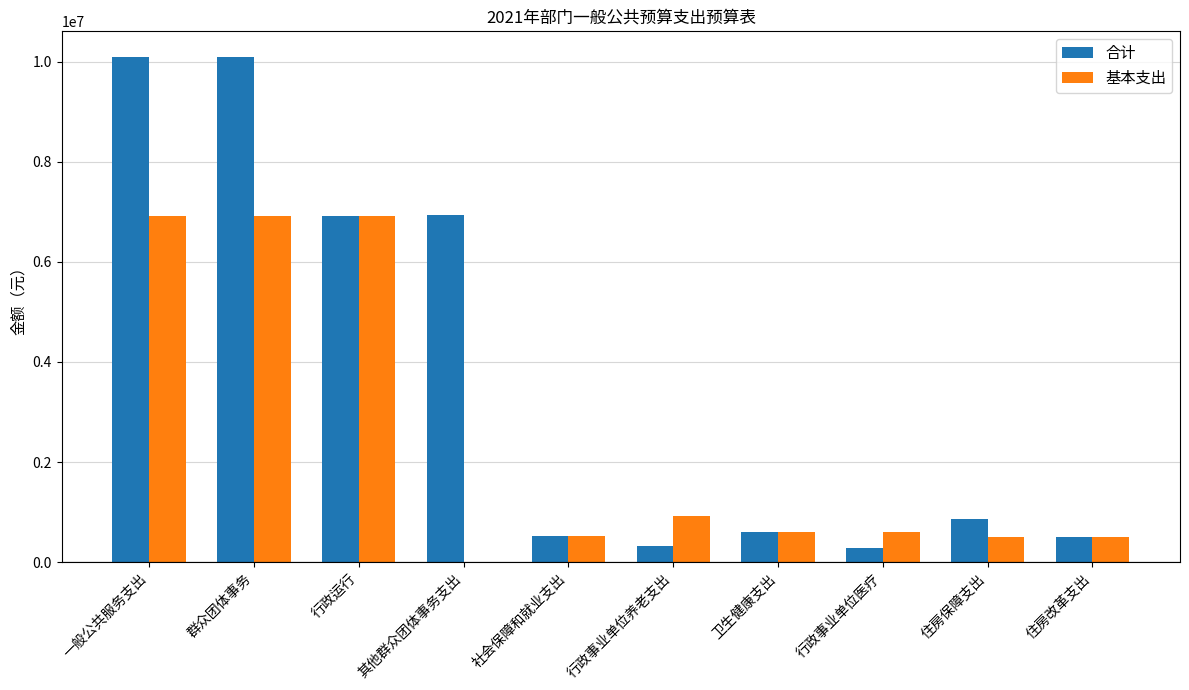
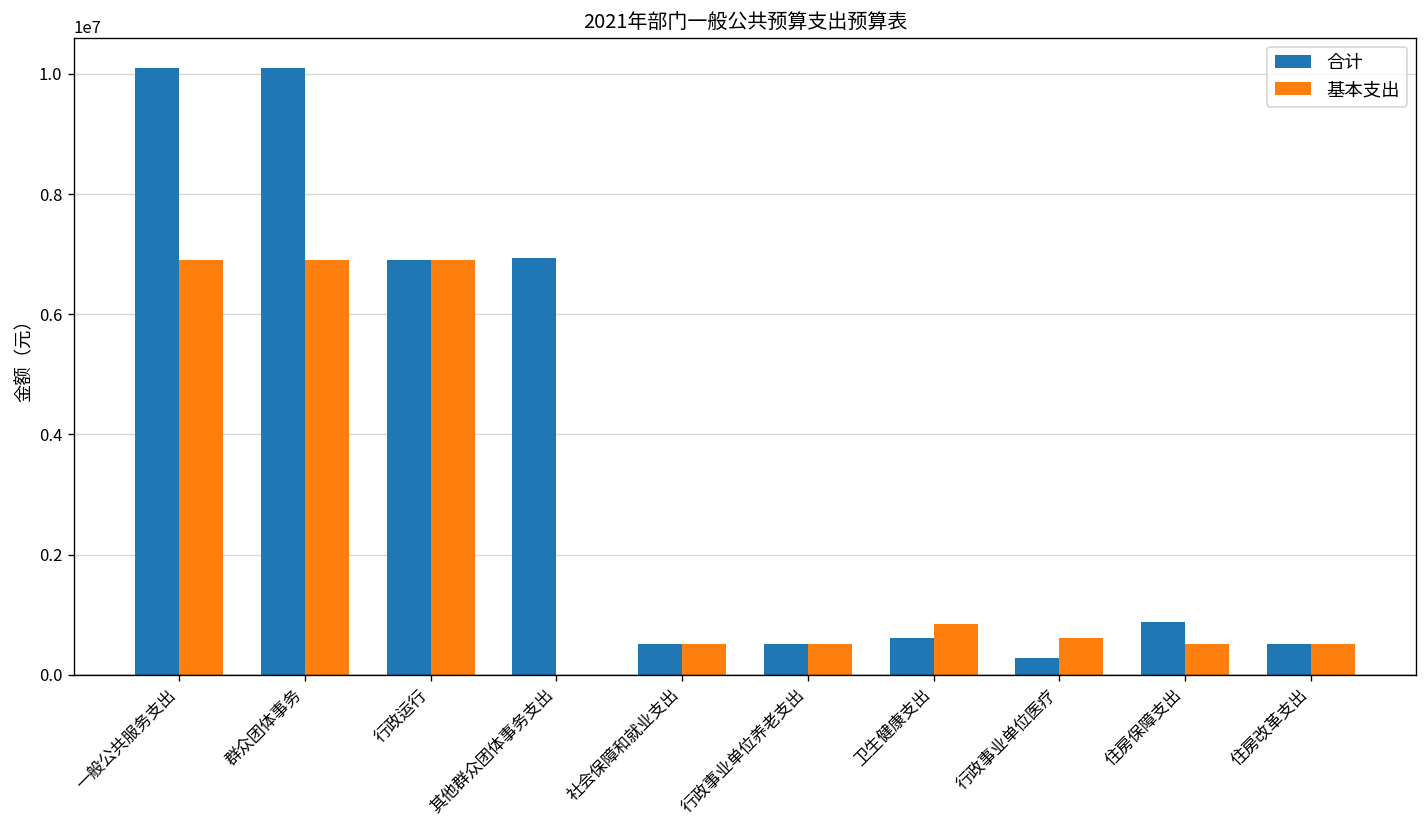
  {
    "合计": {
      "一般公共服务支出": 10100000,
      "群众团体事务": 10100000,
      "行政运行": 6900000,
      "其他群众团体事务支出": 6900000,
      "社会保障和就业支出": 500000,
-     "行政事业单位养老支出": 300000,
+     "行政事业单位养老支出": 500000,
      "卫生健康支出": 600000,
      "行政事业单位医疗": 300000,
      "住房保障支出": 900000,
      "住房改革支出": 500000
    },
    "基本支出": {
      "一般公共服务支出": 6900000,
      "群众团体事务": 6900000,
      "行政运行": 6900000,
      "其他群众团体事务支出": 0,
      "社会保障和就业支出": 500000,
-     "行政事业单位养老支出": 900000,
-     "卫生健康支出": 600000,
+     "行政事业单位养老支出": 500000,
+     "卫生健康支出": 800000,
      "行政事业单位医疗": 600000,
      "住房保障支出": 500000,
      "住房改革支出": 500000
    }
  }
